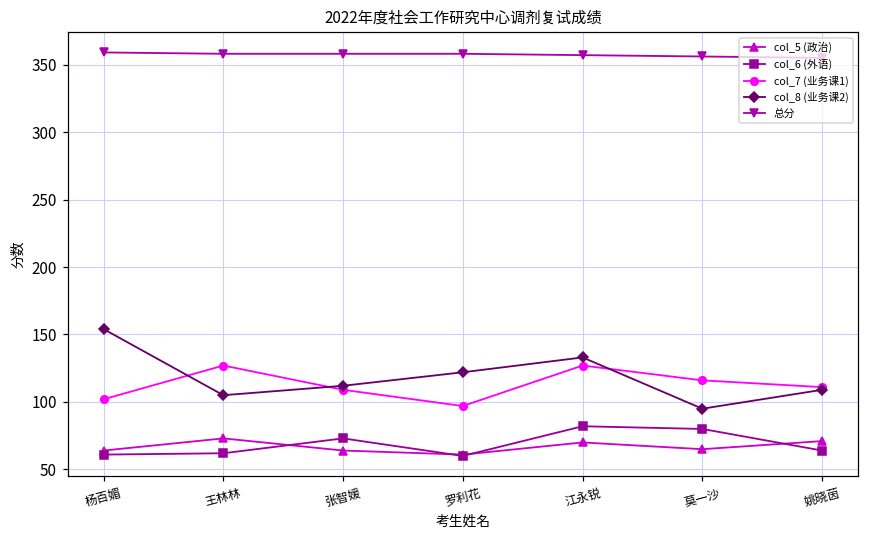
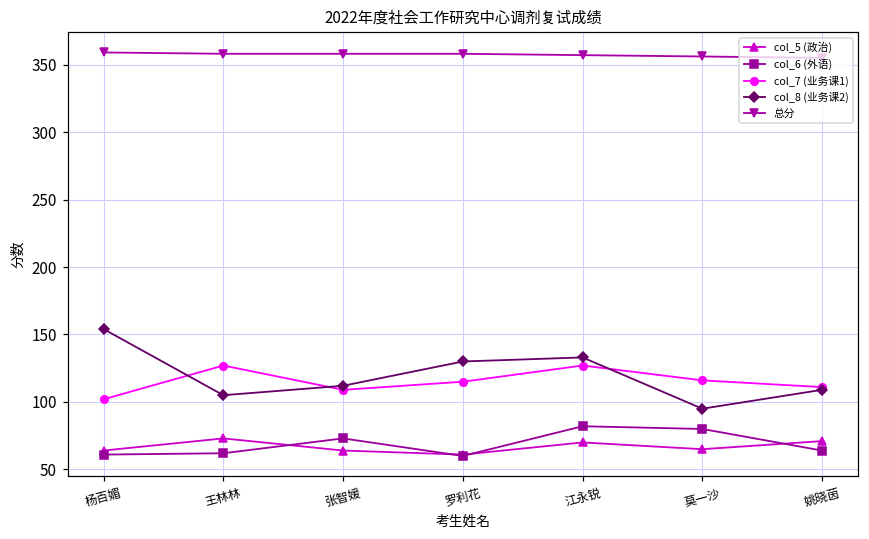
  {
    "col_7 (业务课1)": {
      "杨百媚": 102,
      "王林林": 127,
      "张智媛": 109,
-     "罗利花": 97,
+     "罗利花": 115,
      "江永锐": 127,
      "莫一沙": 116
    },
    "col_8 (业务课2)": {
      "杨百媚": 154,
      "王林林": 105,
      "张智媛": 112,
-     "罗利花": 122,
+     "罗利花": 130,
      "江永锐": 133,
      "莫一沙": 95
    }
  }
